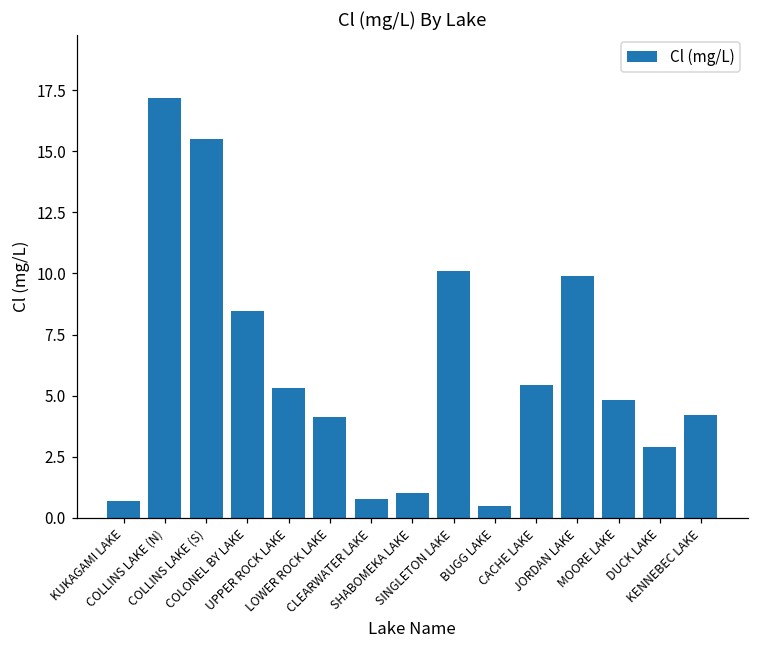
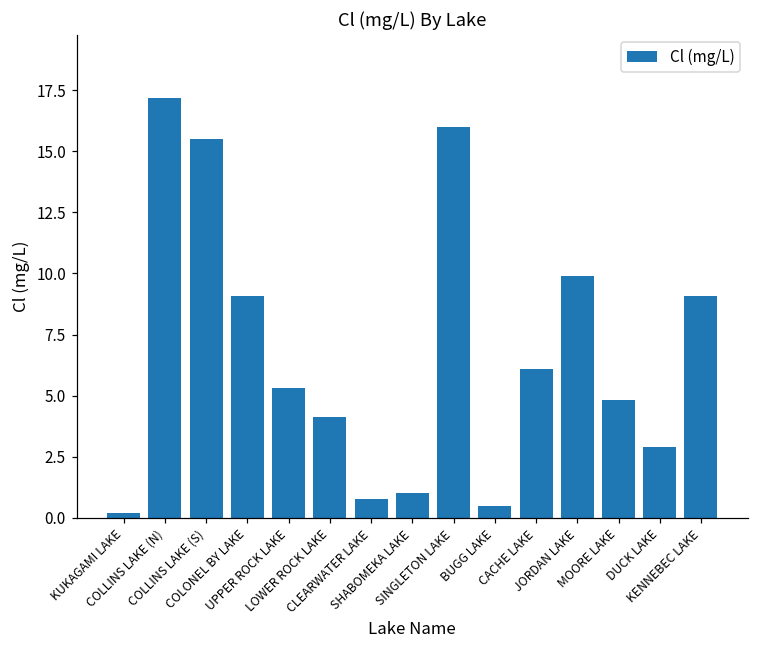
  {
-   "KUKAGAMI LAKE": 0.7,
+   "KUKAGAMI LAKE": 0.2,
    "COLLINS LAKE (N)": 17.2,
    "COLLINS LAKE (S)": 15.5,
-   "COLONEL BY LAKE": 8.5,
+   "COLONEL BY LAKE": 9.1,
    "UPPER ROCK LAKE": 5.3,
    "LOWER ROCK LAKE": 4.1,
    "CLEARWATER LAKE": 0.8,
    "SHABOMEKA LAKE": 1.0,
-   "SINGLETON LAKE": 10.1,
+   "SINGLETON LAKE": 16.0,
    "BUGG LAKE": 0.5,
-   "CACHE LAKE": 5.4,
+   "CACHE LAKE": 6.1,
    "JORDAN LAKE": 9.9,
    "MOORE LAKE": 4.8,
    "DUCK LAKE": 2.9,
-   "KENNEBEC LAKE": 4.2
+   "KENNEBEC LAKE": 9.1
  }
